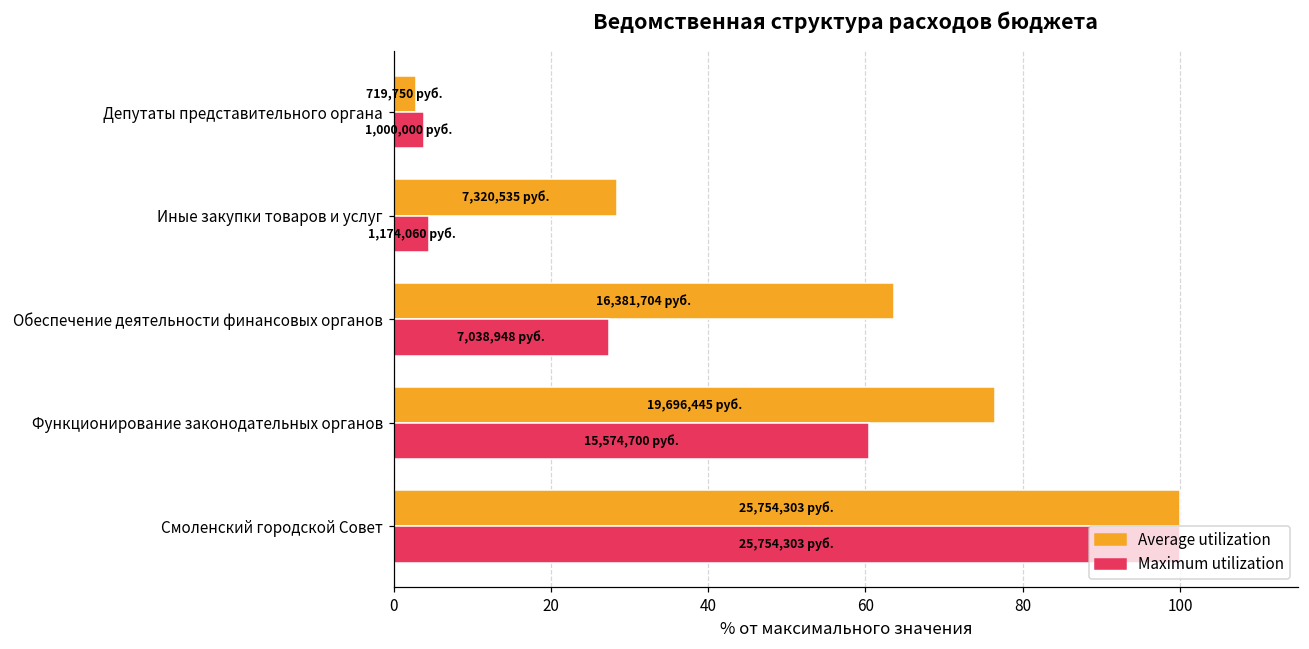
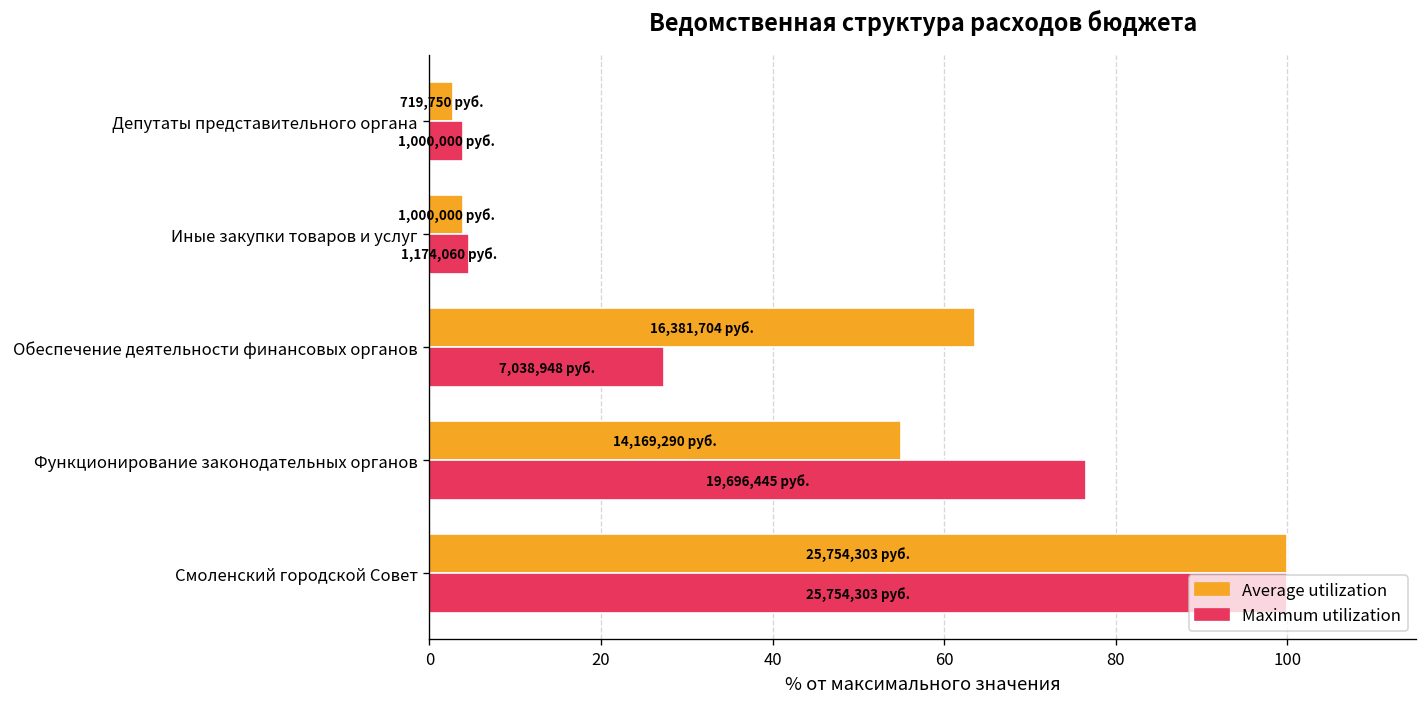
  {
    "Average utilization": {
-     "Иные закупки товаров и услуг": "7,320,535",
-     "Функционирование законодательных органов": "19,696,445"
+     "Иные закупки товаров и услуг": "1,000,000",
+     "Функционирование законодательных органов": "14,169,290"
    },
    "Maximum utilization": {
-     "Функционирование законодательных органов": "15,574,700"
+     "Функционирование законодательных органов": "19,696,445"
    }
  }
